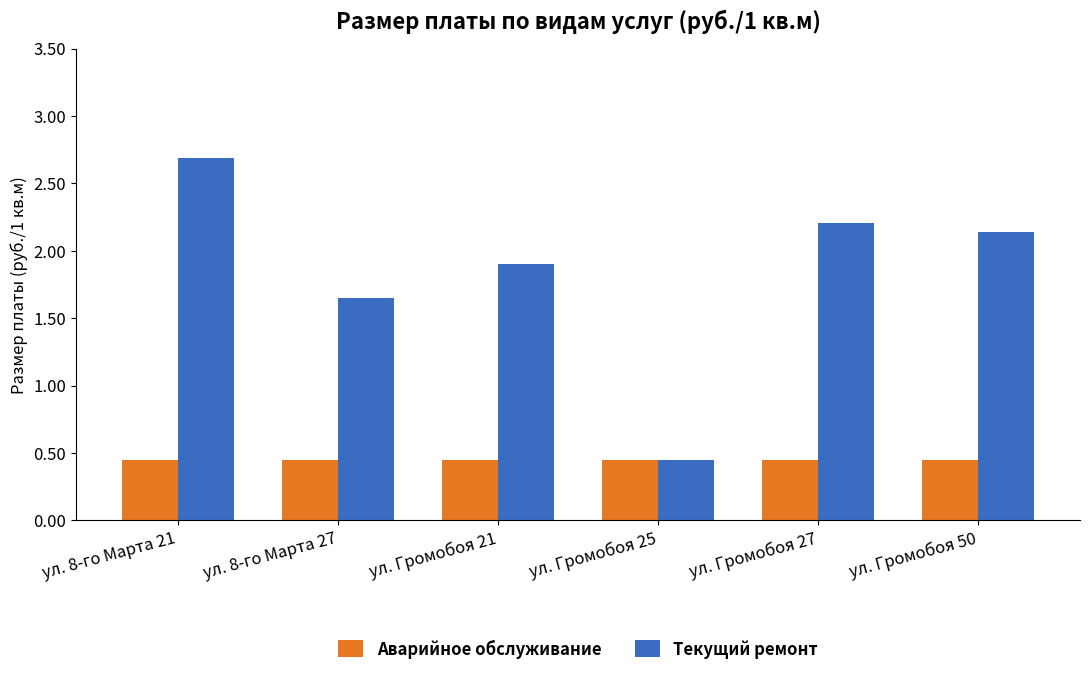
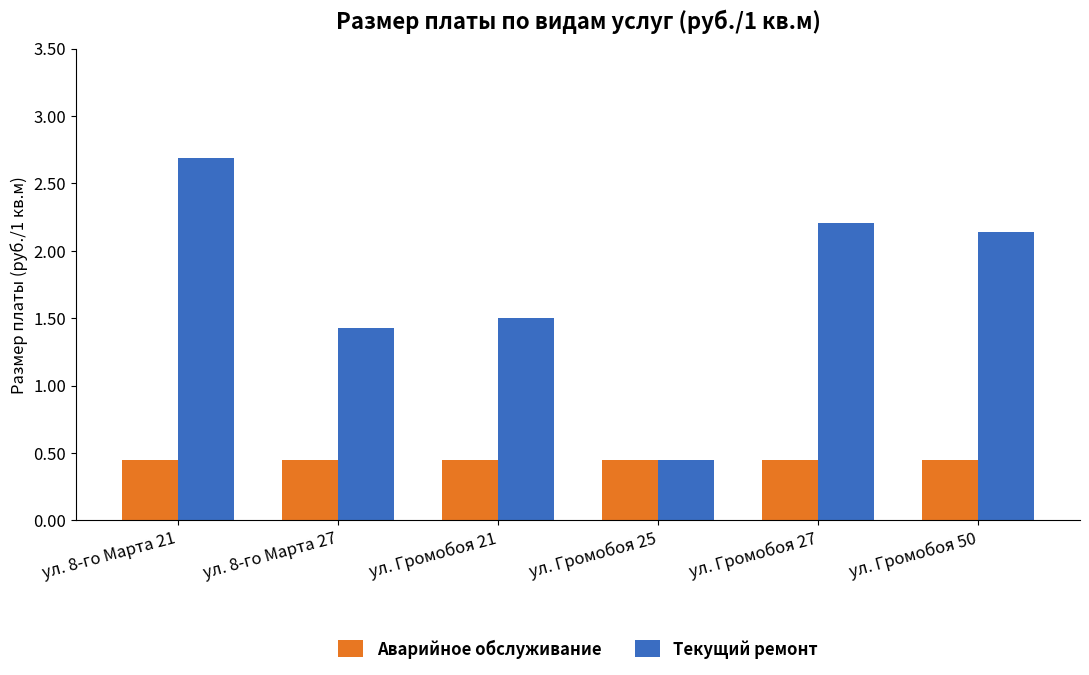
  {
    "Аварийное обслуживание": {
      "ул. 8-го Марта 21": 0.45,
      "ул. 8-го Марта 27": 0.45,
      "ул. Громобоя 21": 0.45,
      "ул. Громобоя 25": 0.45,
      "ул. Громобоя 27": 0.45,
      "ул. Громобоя 50": 0.45
    },
    "Текущий ремонт": {
      "ул. 8-го Марта 21": 2.69,
-     "ул. 8-го Марта 27": 1.65,
-     "ул. Громобоя 21": 1.9,
+     "ул. 8-го Марта 27": 1.43,
+     "ул. Громобоя 21": 1.5,
      "ул. Громобоя 25": 0.45,
      "ул. Громобоя 27": 2.21,
      "ул. Громобоя 50": 2.14
    }
  }
